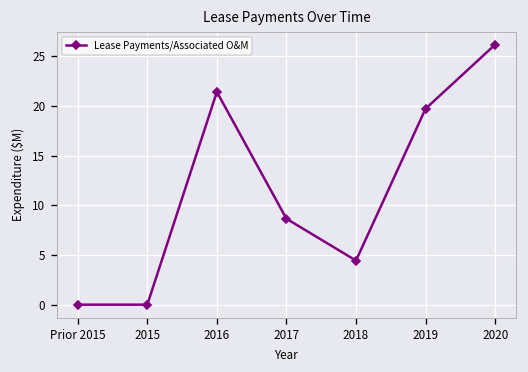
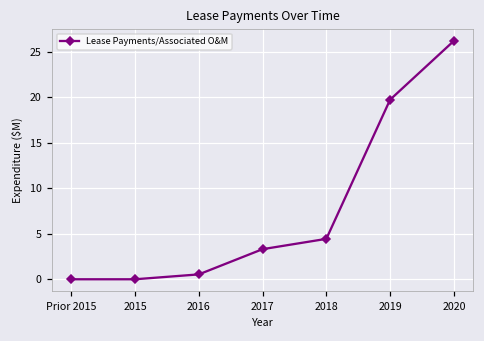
  {
    "Prior 2015": 0,
    "2015": 0,
-   "2016": 21,
-   "2017": 9,
+   "2016": 1,
+   "2017": 3,
    "2018": 4,
    "2019": 20,
    "2020": 26
  }
